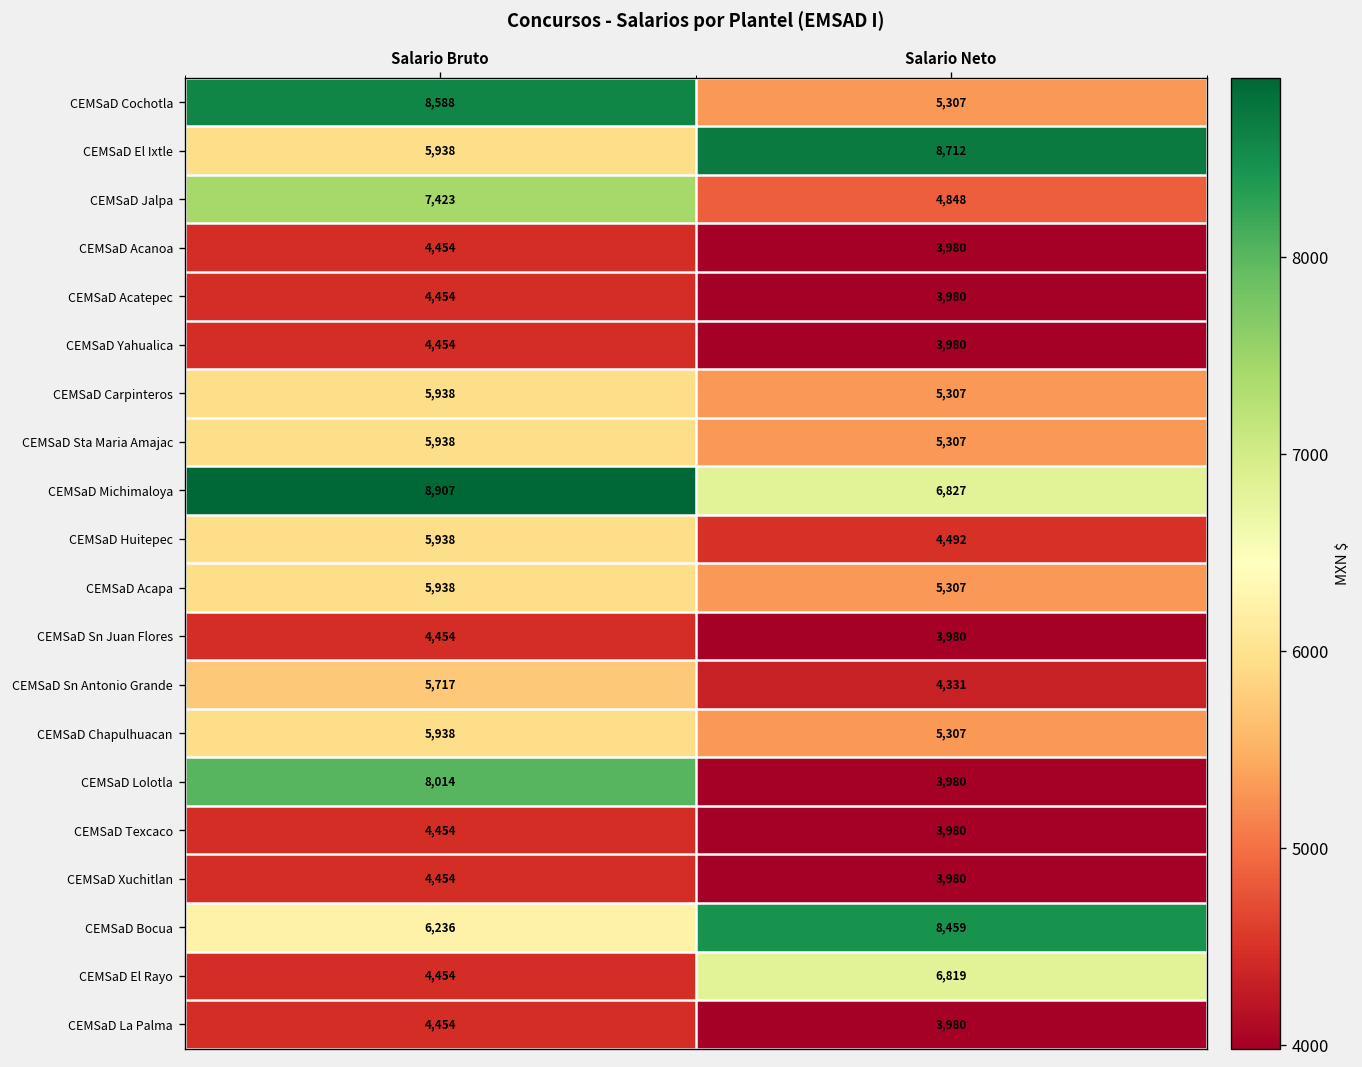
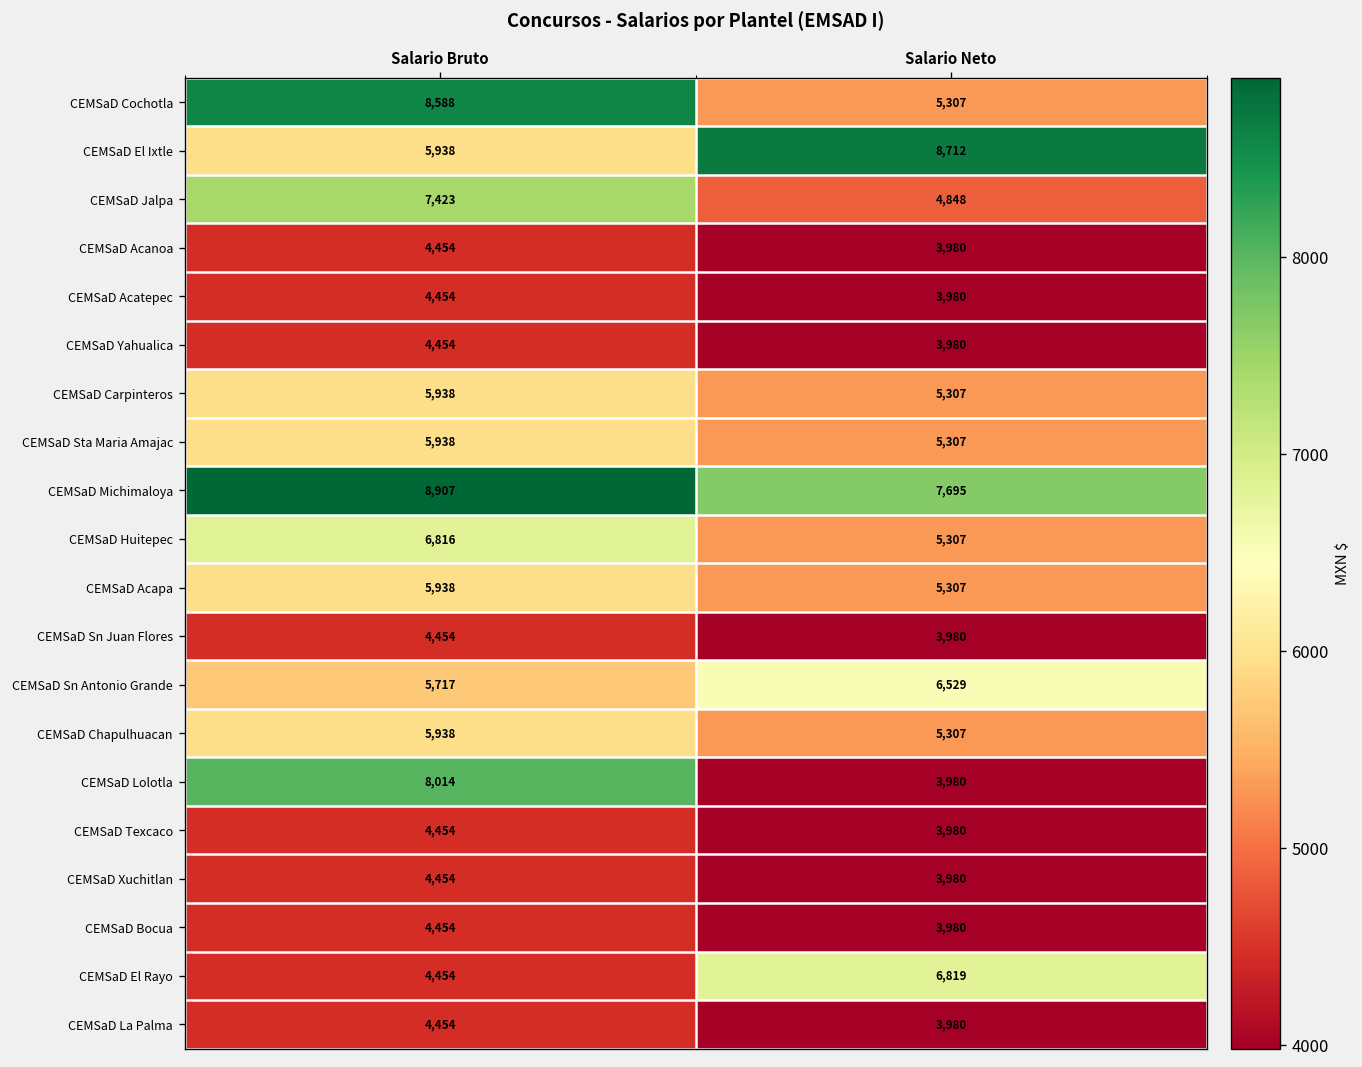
  {
    "CEMSaD Cochotla": {
      "Salario Bruto": "8,588",
      "Salario Neto": "5,307"
    },
    "CEMSaD El Ixtle": {
      "Salario Bruto": "5,938",
      "Salario Neto": "8,712"
    },
    "CEMSaD Jalpa": {
      "Salario Bruto": "7,423",
      "Salario Neto": "4,848"
    },
    "CEMSaD Acanoa": {
      "Salario Bruto": "4,454",
      "Salario Neto": "3,980"
    },
    "CEMSaD Acatepec": {
      "Salario Bruto": "4,454",
      "Salario Neto": "3,980"
    },
    "CEMSaD Yahualica": {
      "Salario Bruto": "4,454",
      "Salario Neto": "3,980"
    },
    "CEMSaD Carpinteros": {
      "Salario Bruto": "5,938",
      "Salario Neto": "5,307"
    },
    "CEMSaD Sta Maria Amajac": {
      "Salario Bruto": "5,938",
      "Salario Neto": "5,307"
    },
    "CEMSaD Michimaloya": {
      "Salario Bruto": "8,907",
-     "Salario Neto": "6,827"
+     "Salario Neto": "7,695"
    },
    "CEMSaD Huitepec": {
-     "Salario Bruto": "5,938",
-     "Salario Neto": "4,492"
+     "Salario Bruto": "6,816",
+     "Salario Neto": "5,307"
    },
    "CEMSaD Acapa": {
      "Salario Bruto": "5,938",
      "Salario Neto": "5,307"
    },
    "CEMSaD Sn Juan Flores": {
      "Salario Bruto": "4,454",
      "Salario Neto": "3,980"
    },
    "CEMSaD Sn Antonio Grande": {
      "Salario Bruto": "5,717",
-     "Salario Neto": "4,331"
+     "Salario Neto": "6,529"
    },
    "CEMSaD Chapulhuacan": {
      "Salario Bruto": "5,938",
      "Salario Neto": "5,307"
    },
    "CEMSaD Lolotla": {
      "Salario Bruto": "8,014",
      "Salario Neto": "3,980"
    },
    "CEMSaD Texcaco": {
      "Salario Bruto": "4,454",
      "Salario Neto": "3,980"
    },
    "CEMSaD Xuchitlan": {
      "Salario Bruto": "4,454",
      "Salario Neto": "3,980"
    },
    "CEMSaD Bocua": {
-     "Salario Bruto": "6,236",
-     "Salario Neto": "8,459"
+     "Salario Bruto": "4,454",
+     "Salario Neto": "3,980"
    },
    "CEMSaD El Rayo": {
      "Salario Bruto": "4,454",
      "Salario Neto": "6,819"
    },
    "CEMSaD La Palma": {
      "Salario Bruto": "4,454",
      "Salario Neto": "3,980"
    }
  }
